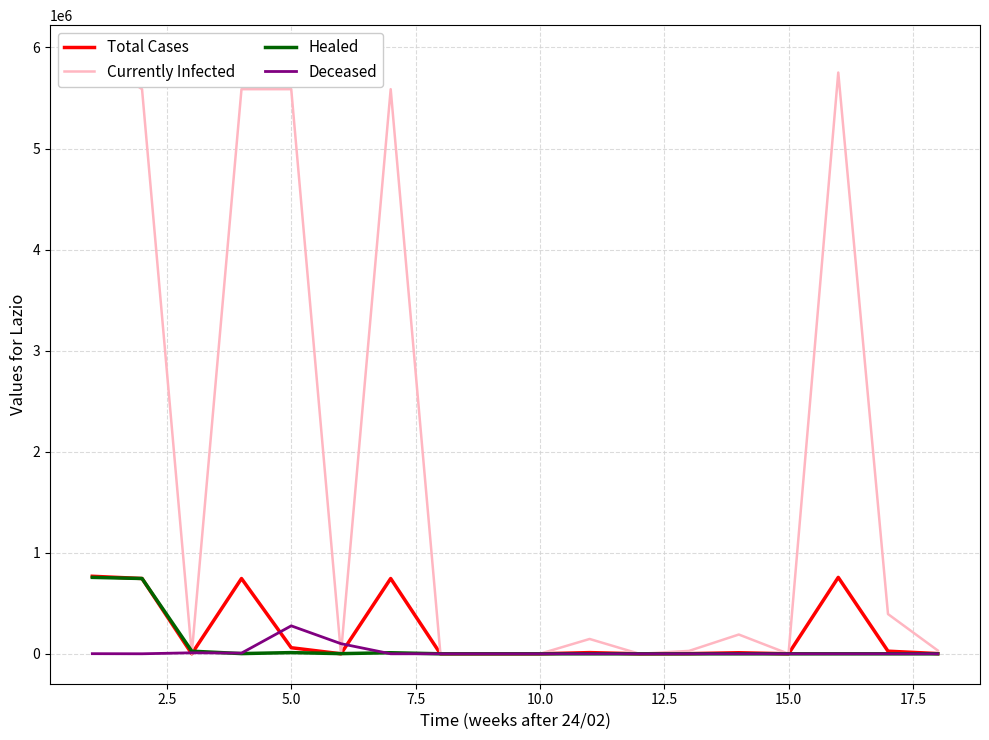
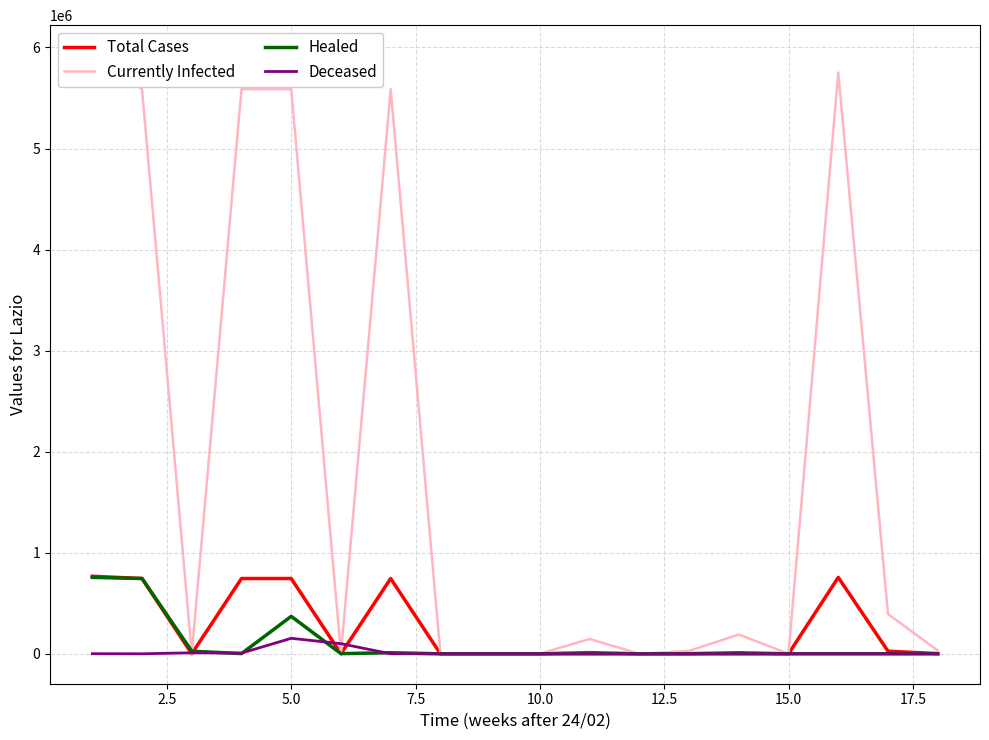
  {
    "Total Cases": {
-     "5.0": 60000
+     "5.0": 740000
    },
    "Currently Infected": {
      "5.0": 5590000
    },
    "Healed": {
-     "5.0": 10000
+     "5.0": 370000
    },
    "Deceased": {
-     "5.0": 280000
+     "5.0": 150000
    }
  }
